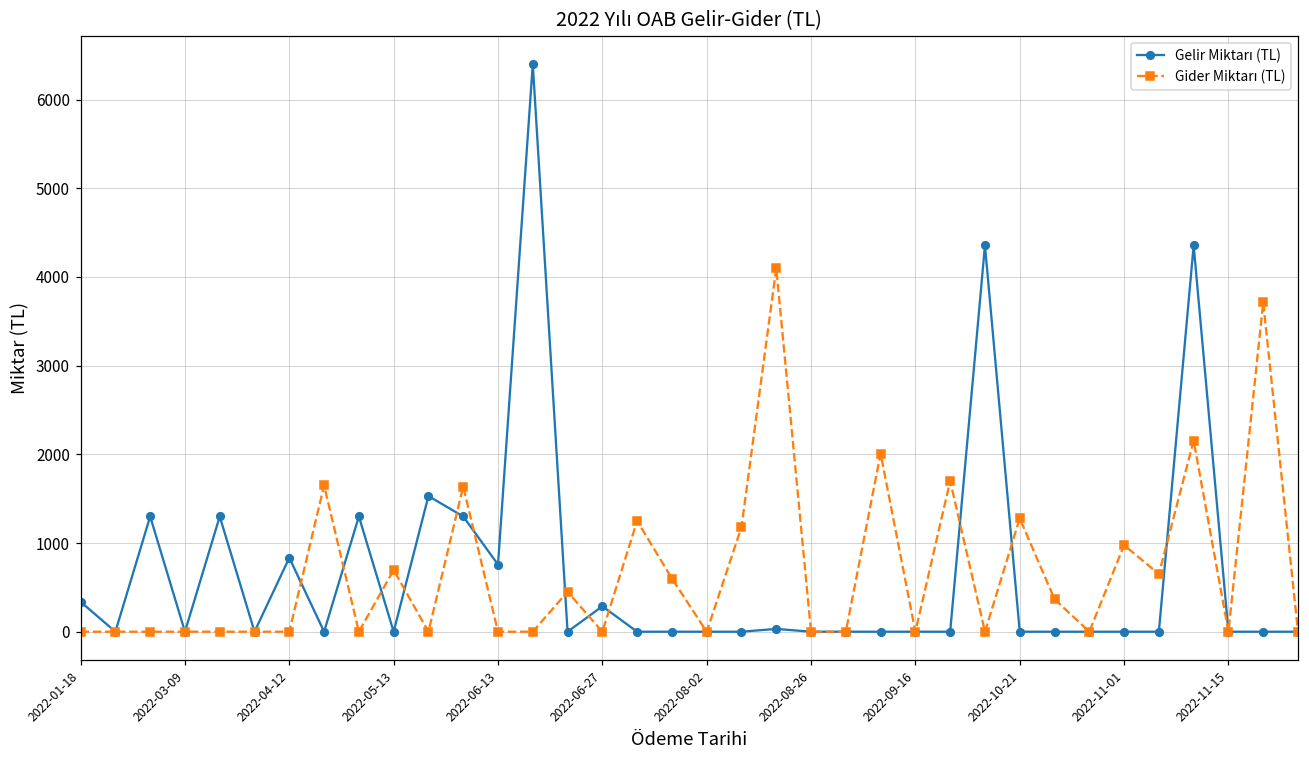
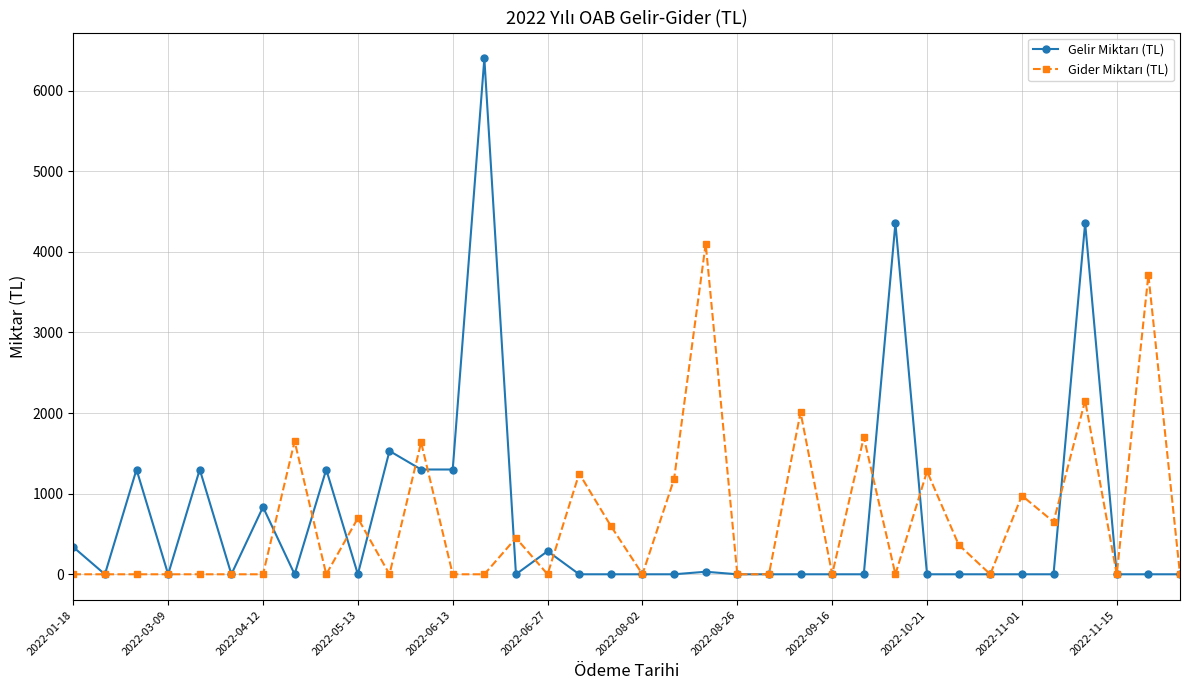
  {
    "Gelir Miktarı (TL)": {
      "2022-01-18": 300,
      "2022-04-12": 800,
      "2022-05-13": 0,
-     "2022-06-13": 800,
+     "2022-06-13": 1300,
      "2022-06-27": 300,
      "2022-10-21": 0,
      "2022-11-01": 0
    },
    "Gider Miktarı (TL)": {
      "2022-01-18": 0,
      "2022-04-12": 0,
      "2022-05-13": 700,
      "2022-06-13": 0,
      "2022-06-27": 0,
      "2022-10-21": 1300,
      "2022-11-01": 1000
    }
  }
